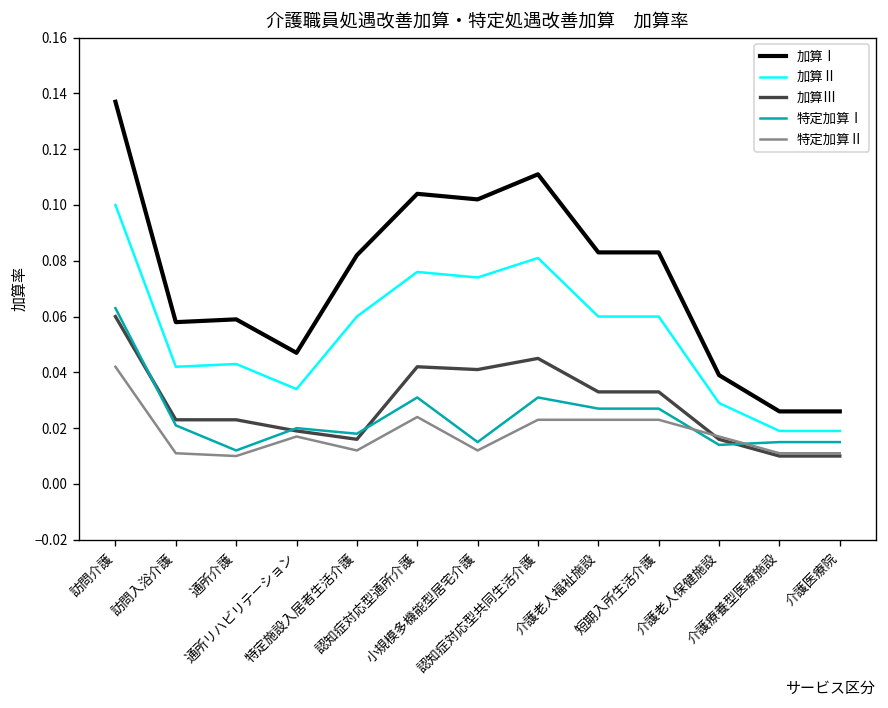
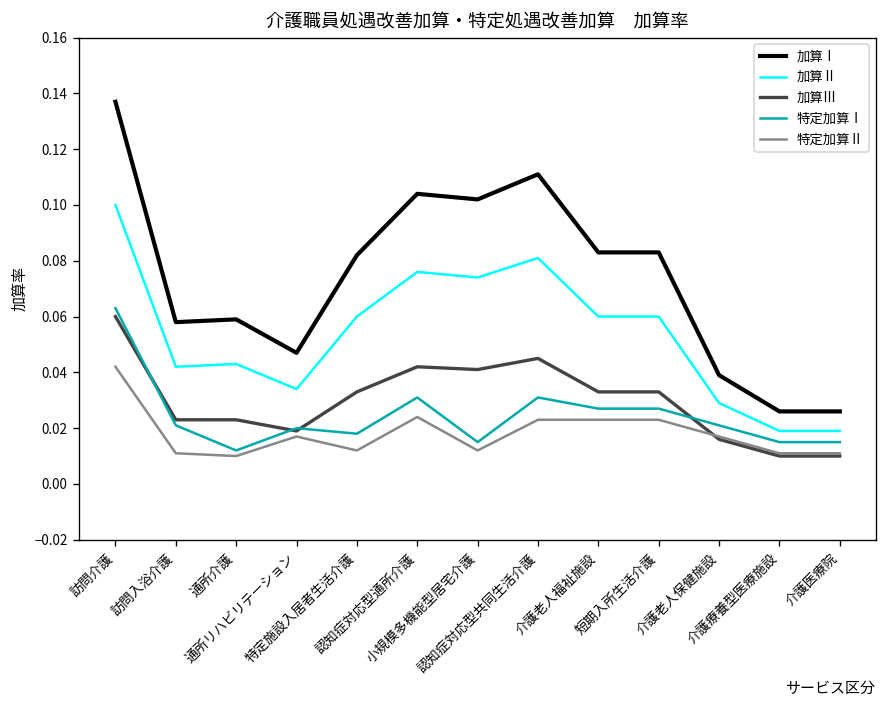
  {
    "加算Ⅰ": {
      "訪問介護": 0.137,
      "訪問入浴介護": 0.058,
      "通所介護": 0.059,
      "通所リハビリテーション": 0.047,
      "特定施設入居者生活介護": 0.082,
      "認知症対応型通所介護": 0.104,
      "小規模多機能型居宅介護": 0.102,
      "認知症対応型共同生活介護": 0.111,
      "介護老人福祉施設": 0.083,
      "短期入所生活介護": 0.083,
      "介護老人保健施設": 0.039,
      "介護療養型医療施設": 0.026,
      "介護医療院": 0.026
    },
    "加算Ⅱ": {
      "訪問介護": 0.100,
      "訪問入浴介護": 0.042,
      "通所介護": 0.043,
      "通所リハビリテーション": 0.034,
      "特定施設入居者生活介護": 0.060,
      "認知症対応型通所介護": 0.076,
      "小規模多機能型居宅介護": 0.074,
      "認知症対応型共同生活介護": 0.081,
      "介護老人福祉施設": 0.060,
      "短期入所生活介護": 0.060,
      "介護老人保健施設": 0.029,
      "介護療養型医療施設": 0.019,
      "介護医療院": 0.019
    },
    "加算Ⅲ": {
      "訪問介護": 0.060,
      "訪問入浴介護": 0.023,
      "通所介護": 0.023,
-     "特定施設入居者生活介護": 0.016,
+     "特定施設入居者生活介護": 0.033,
      "認知症対応型通所介護": 0.042,
      "小規模多機能型居宅介護": 0.041,
      "認知症対応型共同生活介護": 0.045,
      "介護老人福祉施設": 0.033,
      "短期入所生活介護": 0.033
    },
    "特定加算Ⅰ": {
      "訪問介護": 0.063,
      "訪問入浴介護": 0.021,
      "通所介護": 0.012,
      "特定施設入居者生活介護": 0.018,
      "認知症対応型通所介護": 0.031,
      "小規模多機能型居宅介護": 0.015,
      "認知症対応型共同生活介護": 0.031,
      "介護老人福祉施設": 0.027,
      "短期入所生活介護": 0.027,
-     "介護老人保健施設": 0.014,
+     "介護老人保健施設": 0.021,
      "介護療養型医療施設": 0.015,
      "介護医療院": 0.015
    },
    "特定加算Ⅱ": {
      "訪問介護": 0.042,
      "訪問入浴介護": 0.011,
      "通所介護": 0.010,
      "通所リハビリテーション": 0.017,
      "特定施設入居者生活介護": 0.012,
      "認知症対応型通所介護": 0.024,
      "小規模多機能型居宅介護": 0.012,
      "認知症対応型共同生活介護": 0.023,
      "介護老人福祉施設": 0.023,
      "短期入所生活介護": 0.023
    }
  }
